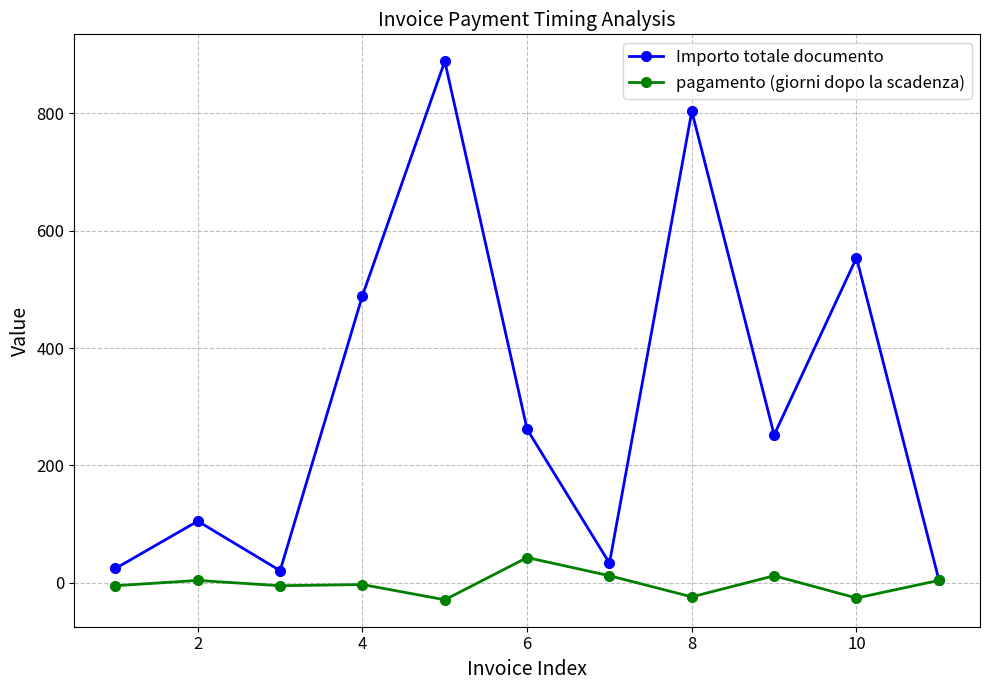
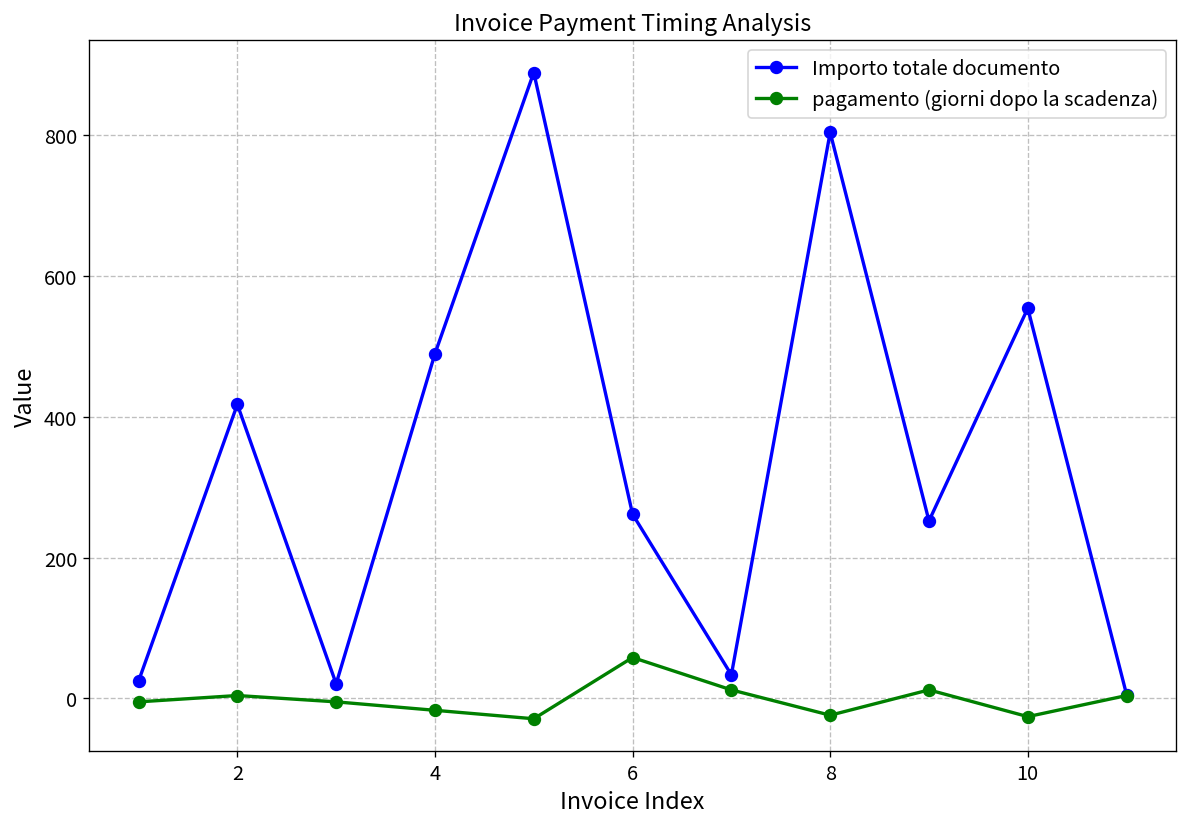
  {
    "Importo totale documento": {
-     "2": 110,
+     "2": 420,
      "4": 490,
      "6": 260,
      "8": 800,
      "10": 550
    },
    "pagamento (giorni dopo la scadenza)": {
      "2": 0,
-     "4": 0,
-     "6": 40,
+     "4": -20,
+     "6": 60,
      "8": -20,
      "10": -30
    }
  }
